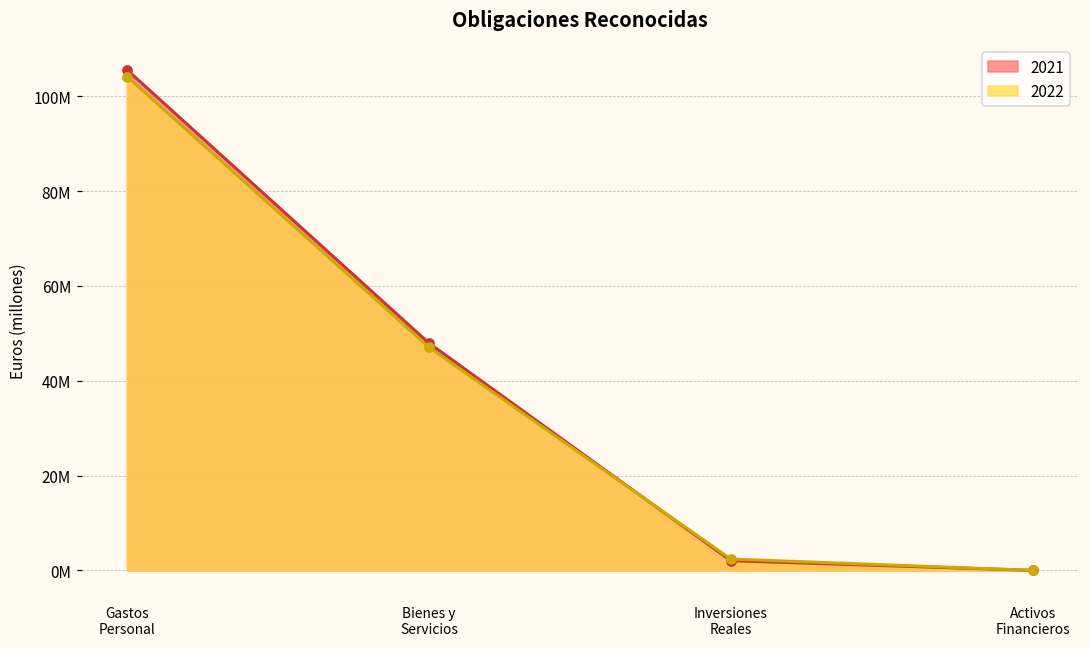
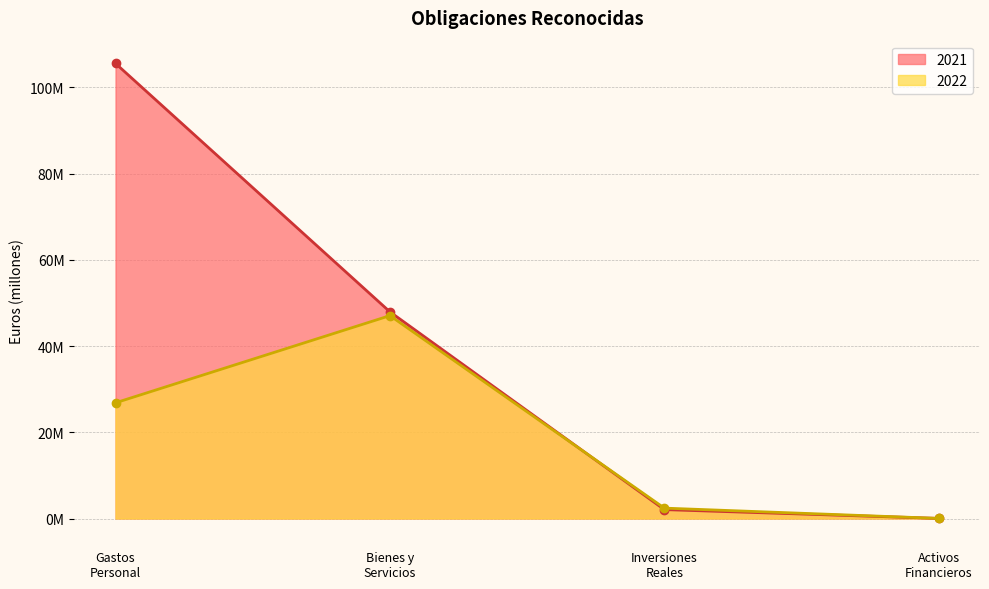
  {
    "2021": {
      "Gastos Personal": 106000000,
      "Bienes y Servicios": 48000000
    },
    "2022": {
-     "Gastos Personal": 104000000,
+     "Gastos Personal": 27000000,
      "Bienes y Servicios": 47000000
    }
  }
